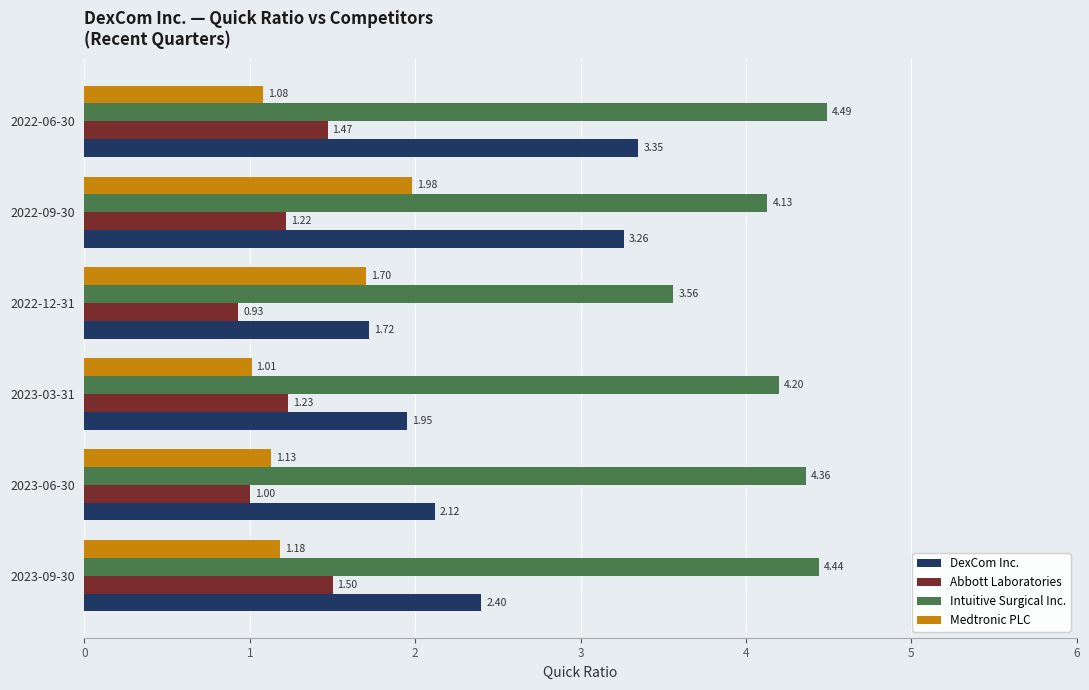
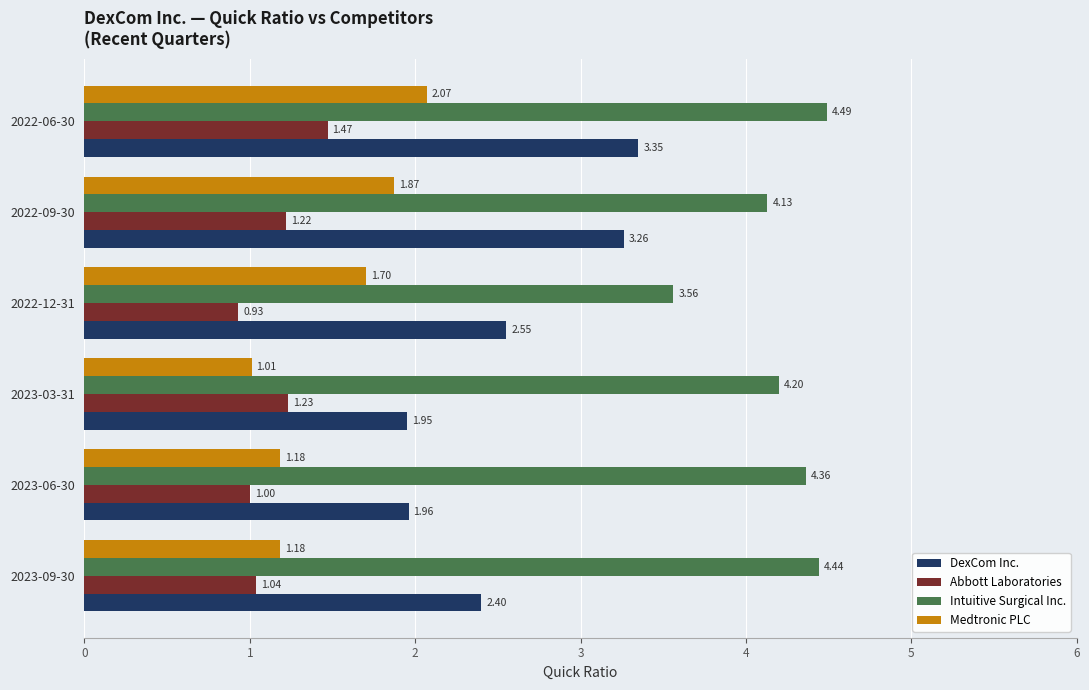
  {
    "DexCom Inc.": {
      "2022-06-30": 3.35,
      "2022-09-30": 3.26,
-     "2022-12-31": 1.72,
+     "2022-12-31": 2.55,
      "2023-03-31": 1.95,
-     "2023-06-30": 2.12,
+     "2023-06-30": 1.96,
      "2023-09-30": 2.40
    },
    "Abbott Laboratories": {
      "2022-06-30": 1.47,
      "2022-09-30": 1.22,
      "2022-12-31": 0.93,
      "2023-03-31": 1.23,
      "2023-06-30": 1.00,
-     "2023-09-30": 1.50
+     "2023-09-30": 1.04
    },
    "Intuitive Surgical Inc.": {
      "2022-06-30": 4.49,
      "2022-09-30": 4.13,
      "2022-12-31": 3.56,
      "2023-03-31": 4.20,
      "2023-06-30": 4.36,
      "2023-09-30": 4.44
    },
    "Medtronic PLC": {
-     "2022-06-30": 1.08,
-     "2022-09-30": 1.98,
+     "2022-06-30": 2.07,
+     "2022-09-30": 1.87,
      "2022-12-31": 1.70,
      "2023-03-31": 1.01,
-     "2023-06-30": 1.13,
+     "2023-06-30": 1.18,
      "2023-09-30": 1.18
    }
  }
